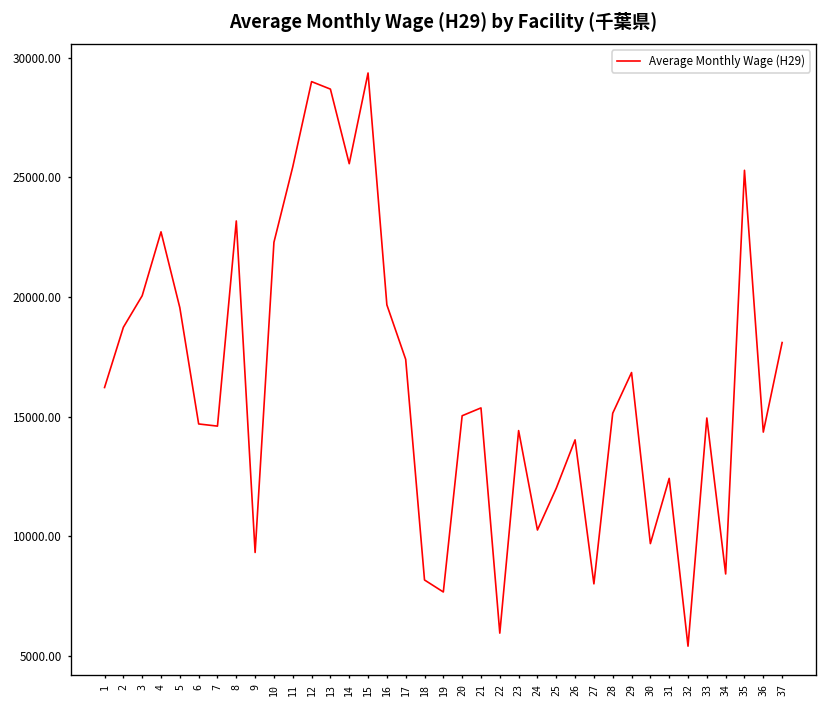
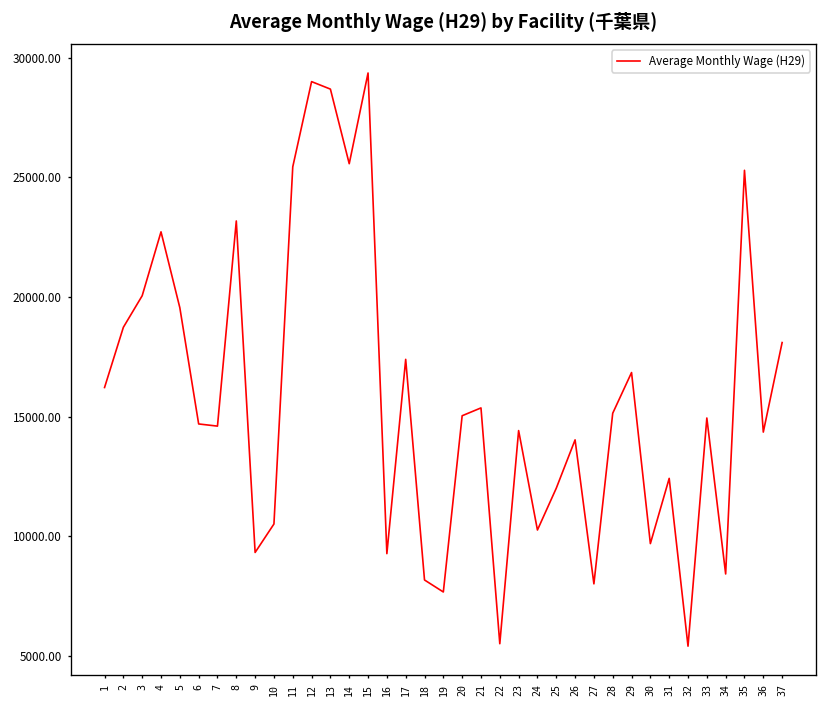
  {
    "1": 16200,
    "2": 18700,
    "3": 20100,
    "4": 22700,
    "5": 19600,
    "6": 14700,
    "7": 14600,
    "8": 23200,
    "9": 9300,
-   "10": 22300,
+   "10": 10500,
    "11": 25400,
    "12": 29000,
    "13": 28700,
    "14": 25600,
    "15": 29400,
-   "16": 19700,
+   "16": 9300,
    "17": 17400,
    "18": 8200,
    "19": 7700,
    "20": 15000,
    "21": 15400,
-   "22": 5900,
+   "22": 5500,
    "23": 14400,
    "24": 10300,
    "25": 12000,
    "26": 14000,
    "27": 8000,
    "28": 15100,
    "29": 16800,
    "30": 9700,
    "31": 12400,
    "32": 5400,
    "33": 14900,
    "34": 8400,
    "35": 25300,
    "36": 14300,
    "37": 18100
  }
